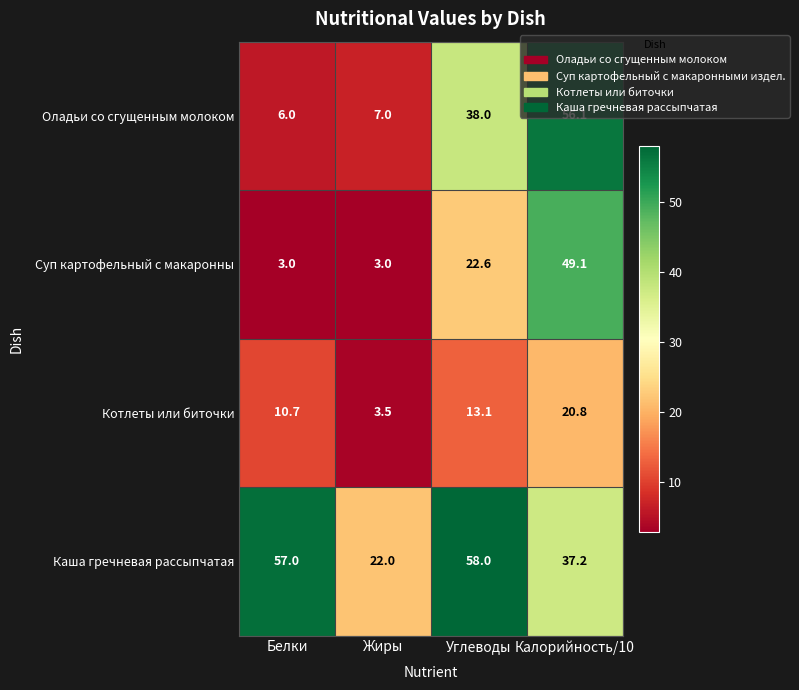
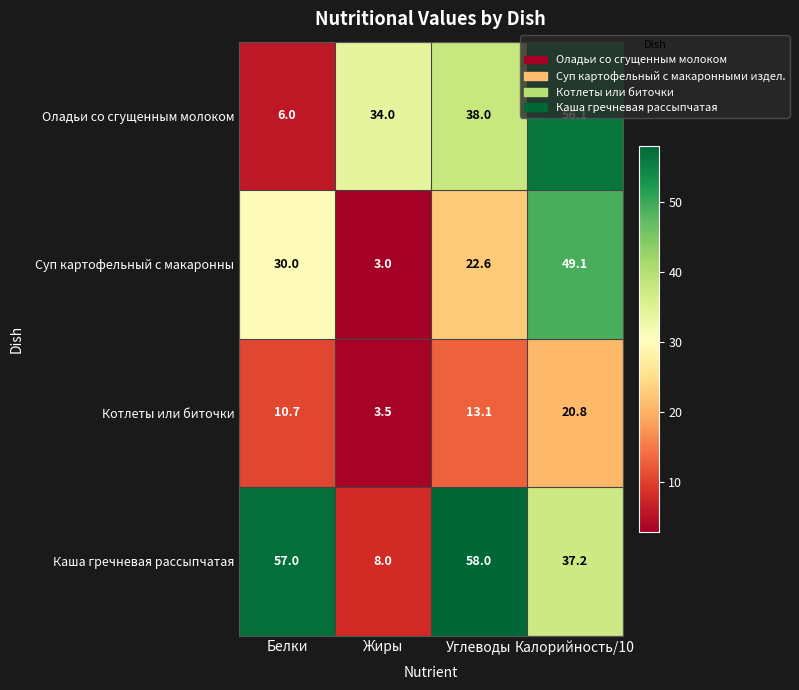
  {
    "Оладьи со сгущенным молоком": {
      "Белки": 6.0,
-     "Жиры": 7.0,
+     "Жиры": 34.0,
      "Углеводы": 38.0
    },
    "Суп картофельный с макаронны": {
-     "Белки": 3.0,
+     "Белки": 30.0,
      "Жиры": 3.0,
      "Углеводы": 22.6,
      "Калорийность/10": 49.1
    },
    "Котлеты или биточки": {
      "Белки": 10.7,
      "Жиры": 3.5,
      "Углеводы": 13.1,
      "Калорийность/10": 20.8
    },
    "Каша гречневая рассыпчатая": {
      "Белки": 57.0,
-     "Жиры": 22.0,
+     "Жиры": 8.0,
      "Углеводы": 58.0,
      "Калорийность/10": 37.2
    }
  }
